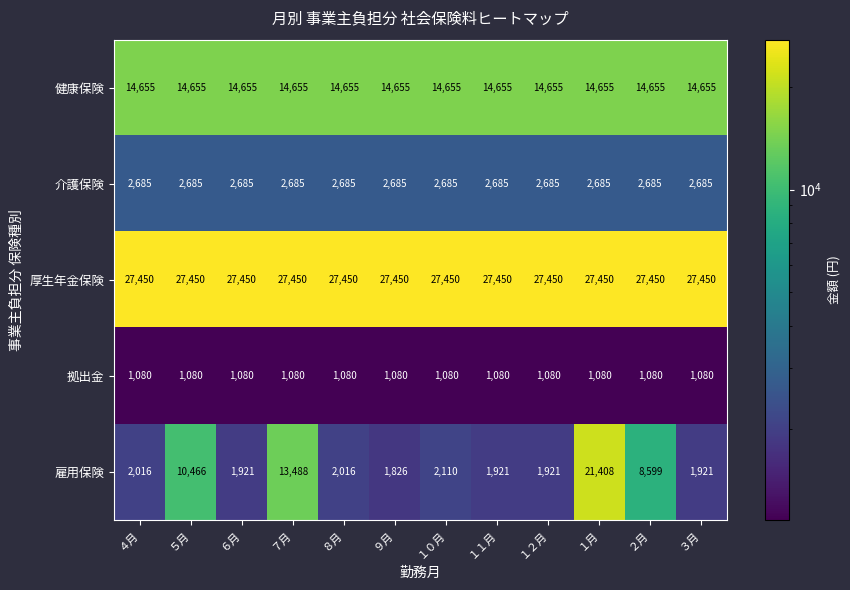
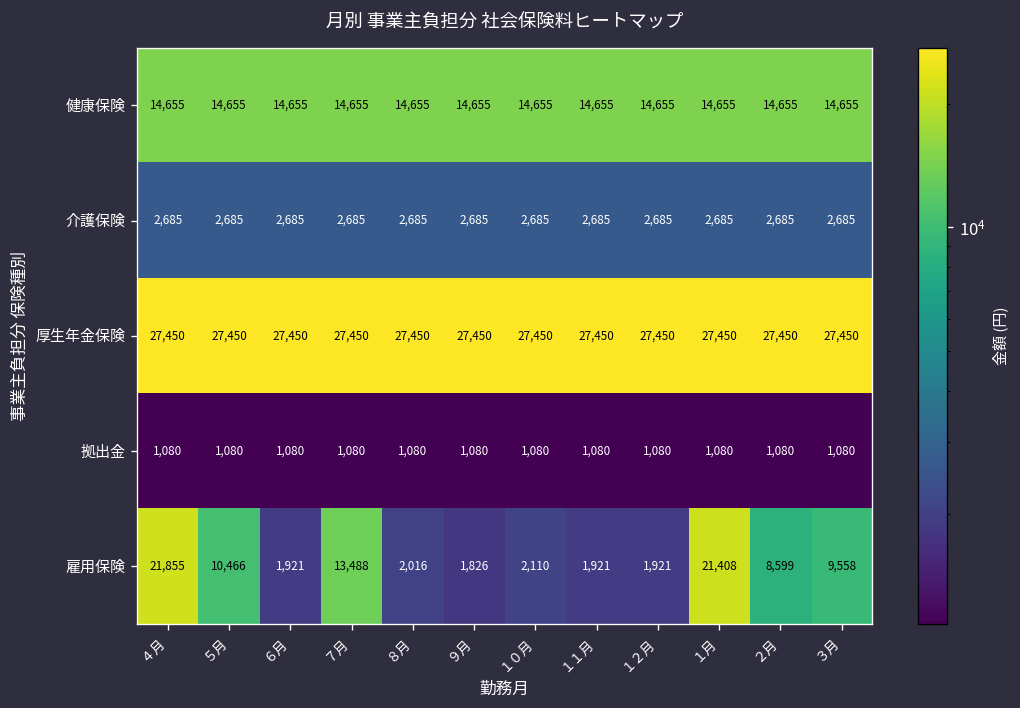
  {
    "健康保険": {
      "４月": "14,655",
      "５月": "14,655",
      "６月": "14,655",
      "７月": "14,655",
      "８月": "14,655",
      "９月": "14,655",
      "１０月": "14,655",
      "１１月": "14,655",
      "１２月": "14,655",
      "１月": "14,655",
      "２月": "14,655",
      "３月": "14,655"
    },
    "介護保険": {
      "４月": "2,685",
      "５月": "2,685",
      "６月": "2,685",
      "７月": "2,685",
      "８月": "2,685",
      "９月": "2,685",
      "１０月": "2,685",
      "１１月": "2,685",
      "１２月": "2,685",
      "１月": "2,685",
      "２月": "2,685",
      "３月": "2,685"
    },
    "厚生年金保険": {
      "４月": "27,450",
      "５月": "27,450",
      "６月": "27,450",
      "７月": "27,450",
      "８月": "27,450",
      "９月": "27,450",
      "１０月": "27,450",
      "１１月": "27,450",
      "１２月": "27,450",
      "１月": "27,450",
      "２月": "27,450",
      "３月": "27,450"
    },
    "拠出金": {
      "４月": "1,080",
      "５月": "1,080",
      "６月": "1,080",
      "７月": "1,080",
      "８月": "1,080",
      "９月": "1,080",
      "１０月": "1,080",
      "１１月": "1,080",
      "１２月": "1,080",
      "１月": "1,080",
      "２月": "1,080",
      "３月": "1,080"
    },
    "雇用保険": {
-     "４月": "2,016",
+     "４月": "21,855",
      "５月": "10,466",
      "６月": "1,921",
      "７月": "13,488",
      "８月": "2,016",
      "９月": "1,826",
      "１０月": "2,110",
      "１１月": "1,921",
      "１２月": "1,921",
      "１月": "21,408",
      "２月": "8,599",
-     "３月": "1,921"
+     "３月": "9,558"
    }
  }
